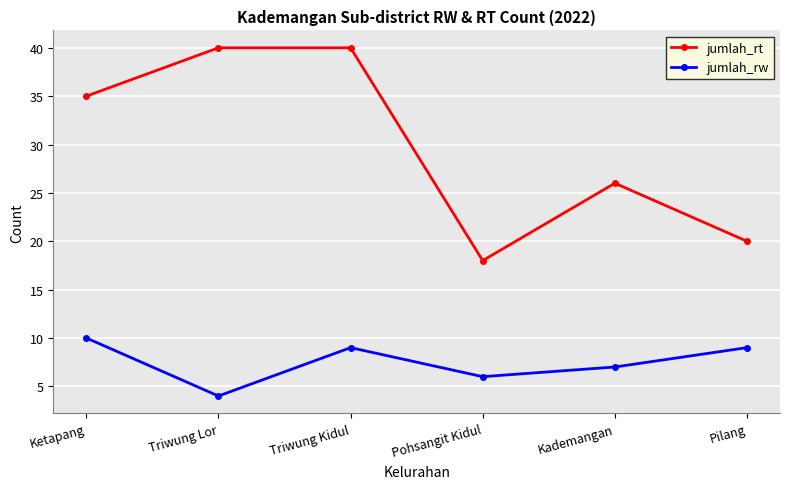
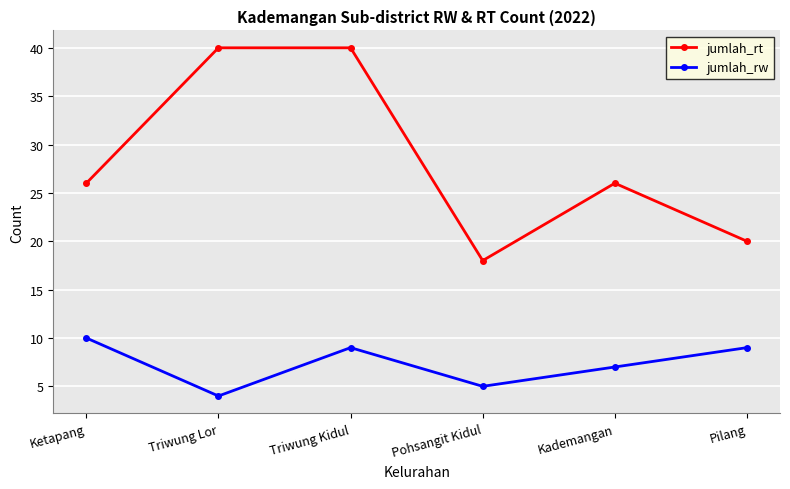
  {
    "jumlah_rt": {
-     "Ketapang": 35,
+     "Ketapang": 26,
      "Triwung Lor": 40,
      "Triwung Kidul": 40,
      "Pohsangit Kidul": 18,
      "Kademangan": 26,
      "Pilang": 20
    },
    "jumlah_rw": {
      "Ketapang": 10,
      "Triwung Lor": 4,
      "Triwung Kidul": 9,
-     "Pohsangit Kidul": 6,
+     "Pohsangit Kidul": 5,
      "Kademangan": 7,
      "Pilang": 9
    }
  }
